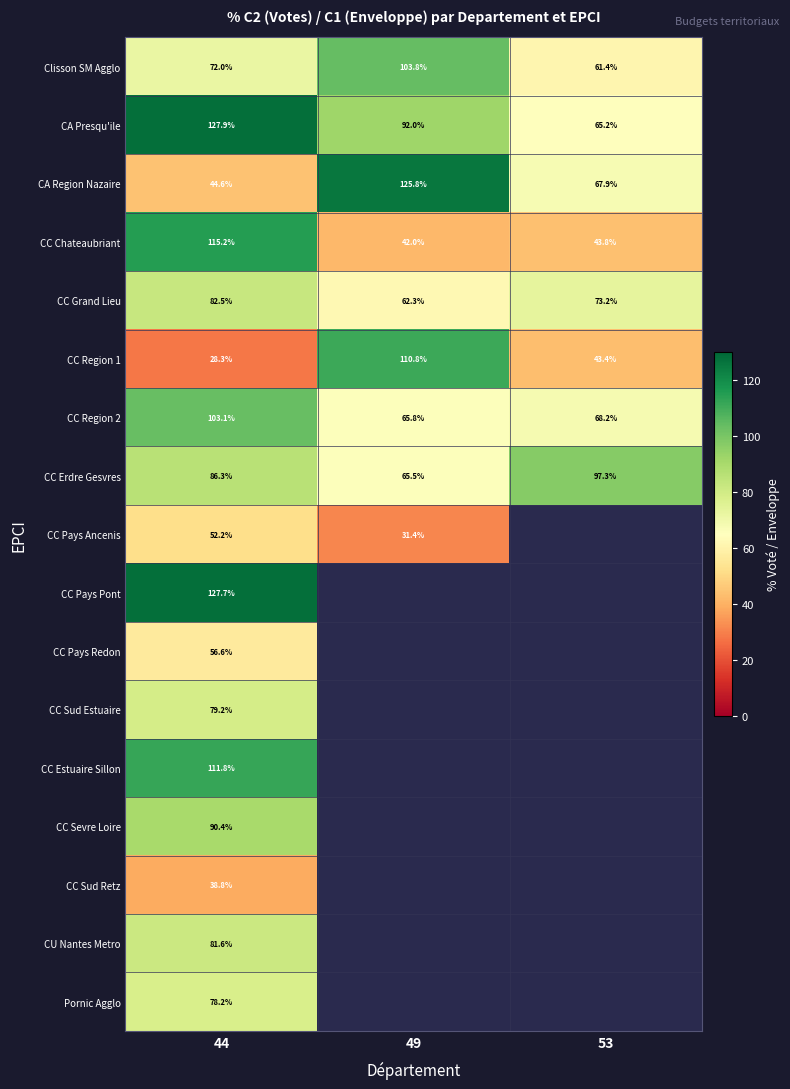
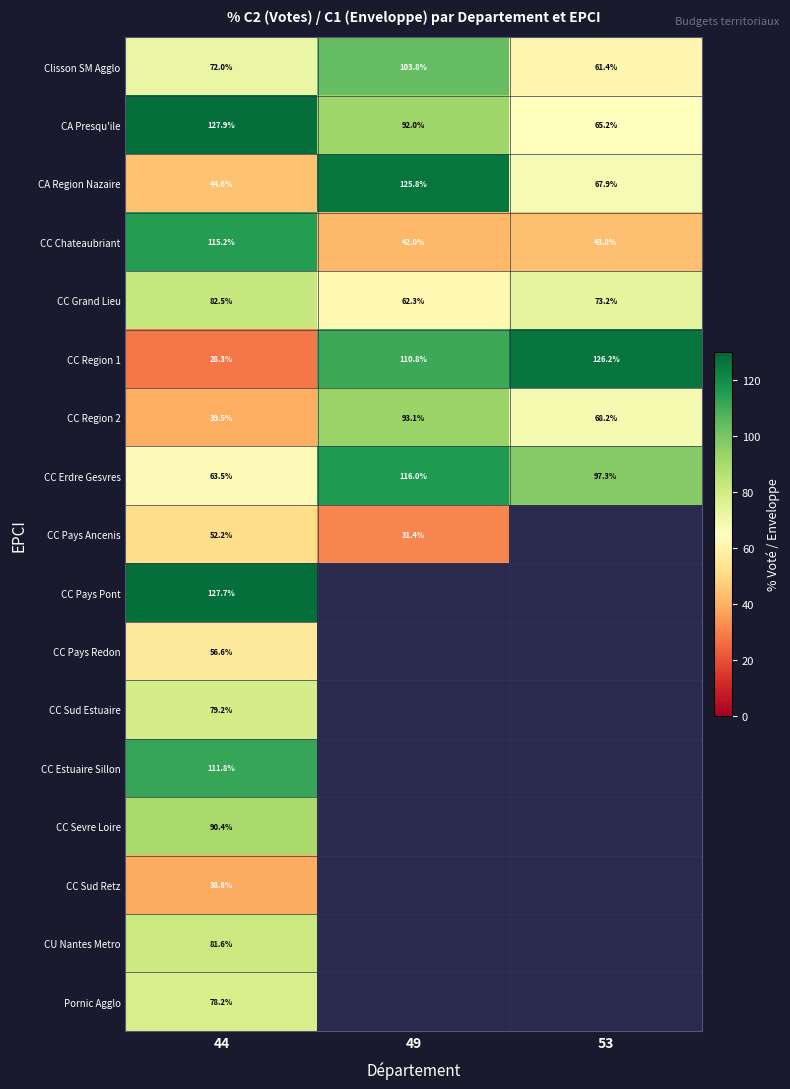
  {
    "Clisson SM Agglo": {
      "44": "72.0%",
      "49": "103.8%",
      "53": "61.4%"
    },
    "CA Presqu'ile": {
      "44": "127.9%",
      "49": "92.0%",
      "53": "65.2%"
    },
    "CA Region Nazaire": {
      "44": "44.6%",
      "49": "125.8%",
      "53": "67.9%"
    },
    "CC Chateaubriant": {
      "44": "115.2%",
      "49": "42.0%",
      "53": "43.8%"
    },
    "CC Grand Lieu": {
      "44": "82.5%",
      "49": "62.3%",
      "53": "73.2%"
    },
    "CC Region 1": {
      "44": "28.3%",
      "49": "110.8%",
-     "53": "43.4%"
+     "53": "126.2%"
    },
    "CC Region 2": {
-     "44": "103.1%",
-     "49": "65.8%",
+     "44": "39.5%",
+     "49": "93.1%",
      "53": "68.2%"
    },
    "CC Erdre Gesvres": {
-     "44": "86.3%",
-     "49": "65.5%",
+     "44": "63.5%",
+     "49": "116.0%",
      "53": "97.3%"
    },
    "CC Pays Ancenis": {
      "44": "52.2%",
      "49": "31.4%"
    },
    "CC Pays Pont": {
      "44": "127.7%"
    },
    "CC Pays Redon": {
      "44": "56.6%"
    },
    "CC Sud Estuaire": {
      "44": "79.2%"
    },
    "CC Estuaire Sillon": {
      "44": "111.8%"
    },
    "CC Sevre Loire": {
      "44": "90.4%"
    },
    "CC Sud Retz": {
      "44": "38.8%"
    },
    "CU Nantes Metro": {
      "44": "81.6%"
    },
    "Pornic Agglo": {
      "44": "78.2%"
    }
  }
